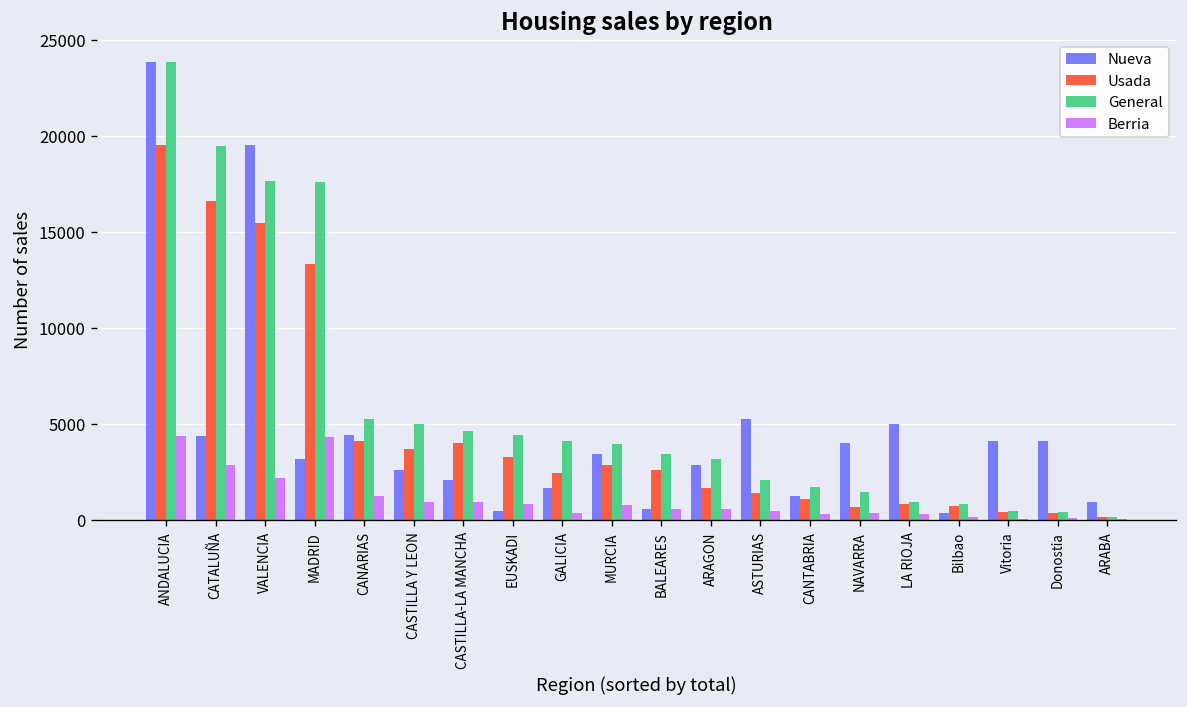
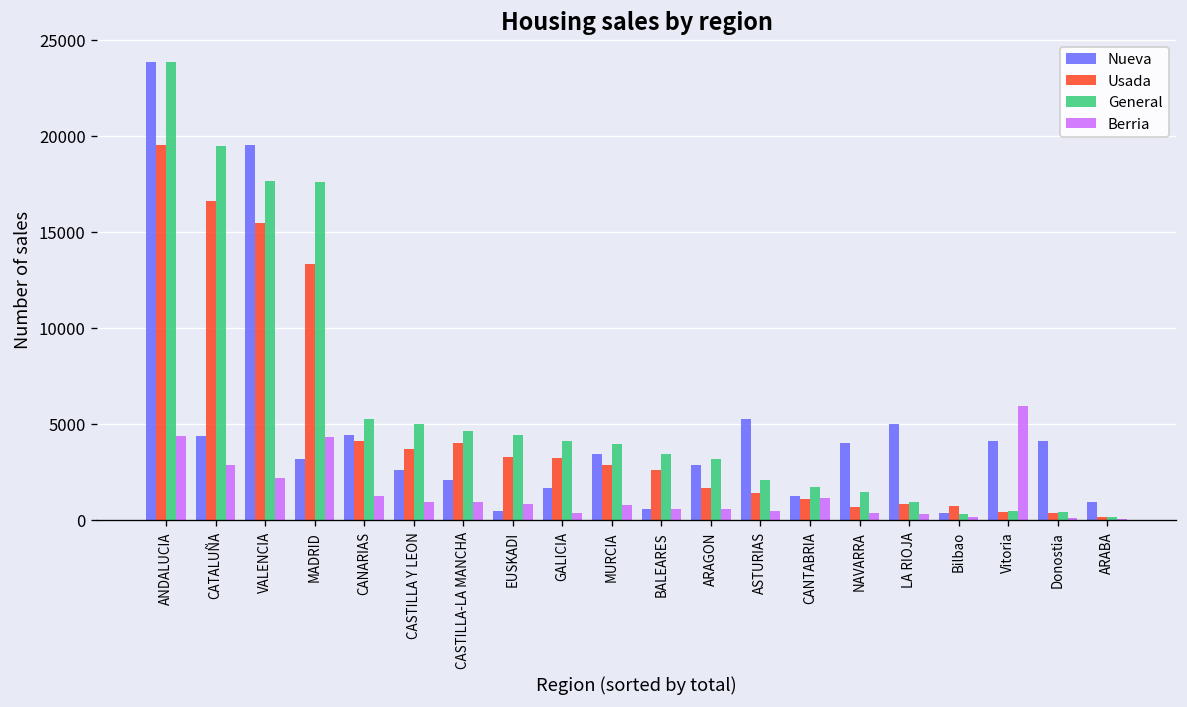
  {
    "Nueva": {
      "ANDALUCIA": 23900,
      "CATALUÑA": 4300,
      "VALENCIA": 19500,
      "MADRID": 3100,
      "CANARIAS": 4400,
      "CASTILLA Y LEON": 2600,
      "CASTILLA-LA MANCHA": 2100,
      "EUSKADI": 400,
      "GALICIA": 1600,
      "MURCIA": 3400,
      "BALEARES": 600,
      "ARAGON": 2800,
      "ASTURIAS": 5200,
      "CANTABRIA": 1200,
      "NAVARRA": 4000,
      "LA RIOJA": 5000,
      "Bilbao": 300,
      "Vitoria": 4100,
      "Donostia": 4100,
      "ARABA": 900
    },
    "Usada": {
      "ANDALUCIA": 19500,
      "CATALUÑA": 16600,
      "VALENCIA": 15500,
      "MADRID": 13300,
      "CANARIAS": 4100,
      "CASTILLA Y LEON": 3700,
      "CASTILLA-LA MANCHA": 4000,
      "EUSKADI": 3300,
-     "GALICIA": 2400,
+     "GALICIA": 3200,
      "MURCIA": 2800,
      "BALEARES": 2600,
      "ARAGON": 1600,
      "ASTURIAS": 1400,
      "CANTABRIA": 1100,
      "NAVARRA": 700,
      "LA RIOJA": 800,
      "Bilbao": 700,
      "Vitoria": 400,
      "Donostia": 300
    },
    "General": {
      "ANDALUCIA": 23900,
      "CATALUÑA": 19500,
      "VALENCIA": 17600,
      "MADRID": 17600,
      "CANARIAS": 5200,
      "CASTILLA Y LEON": 5000,
      "CASTILLA-LA MANCHA": 4600,
      "EUSKADI": 4400,
      "GALICIA": 4100,
      "MURCIA": 3900,
      "BALEARES": 3400,
      "ARAGON": 3100,
      "ASTURIAS": 2100,
      "CANTABRIA": 1700,
      "NAVARRA": 1400,
      "LA RIOJA": 900,
-     "Bilbao": 800,
+     "Bilbao": 300,
      "Vitoria": 500,
      "Donostia": 400
    },
    "Berria": {
      "ANDALUCIA": 4300,
      "CATALUÑA": 2800,
      "VALENCIA": 2200,
      "MADRID": 4300,
      "CANARIAS": 1200,
      "CASTILLA Y LEON": 900,
      "CASTILLA-LA MANCHA": 900,
      "EUSKADI": 800,
      "GALICIA": 300,
      "MURCIA": 700,
      "BALEARES": 600,
      "ARAGON": 600,
      "ASTURIAS": 400,
-     "CANTABRIA": 300,
+     "CANTABRIA": 1100,
      "NAVARRA": 400,
      "LA RIOJA": 300,
-     "Vitoria": 100
+     "Vitoria": 5900
    }
  }
